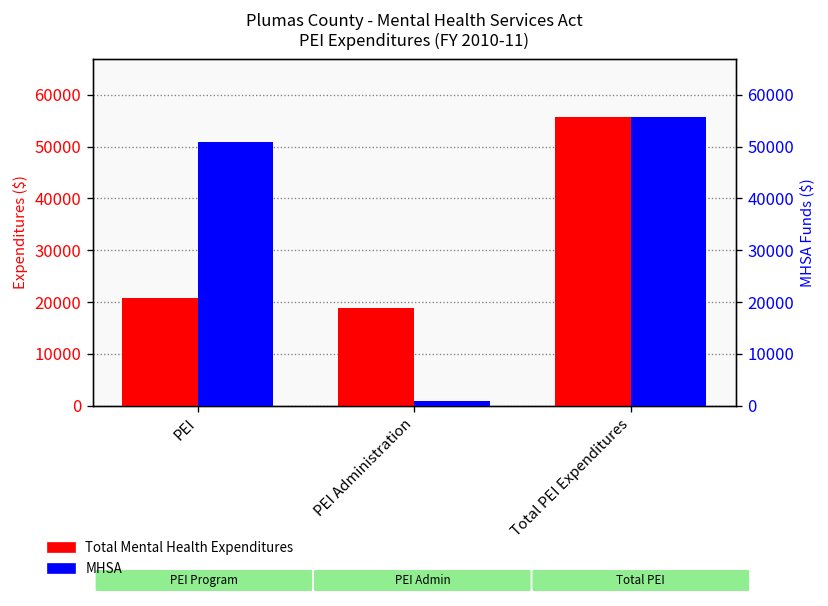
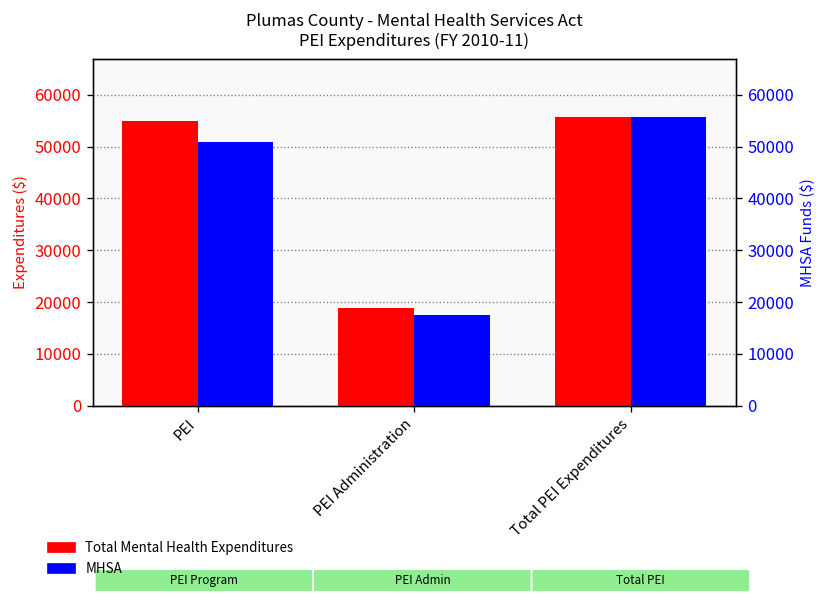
  {
    "Total Mental Health Expenditures": {
-     "PEI": 21000,
+     "PEI": 55000,
      "PEI Administration": 19000,
      "Total PEI Expenditures": 56000
    },
    "MHSA": {
      "PEI": 51000,
-     "PEI Administration": 1000,
+     "PEI Administration": 17000,
      "Total PEI Expenditures": 56000
    }
  }
